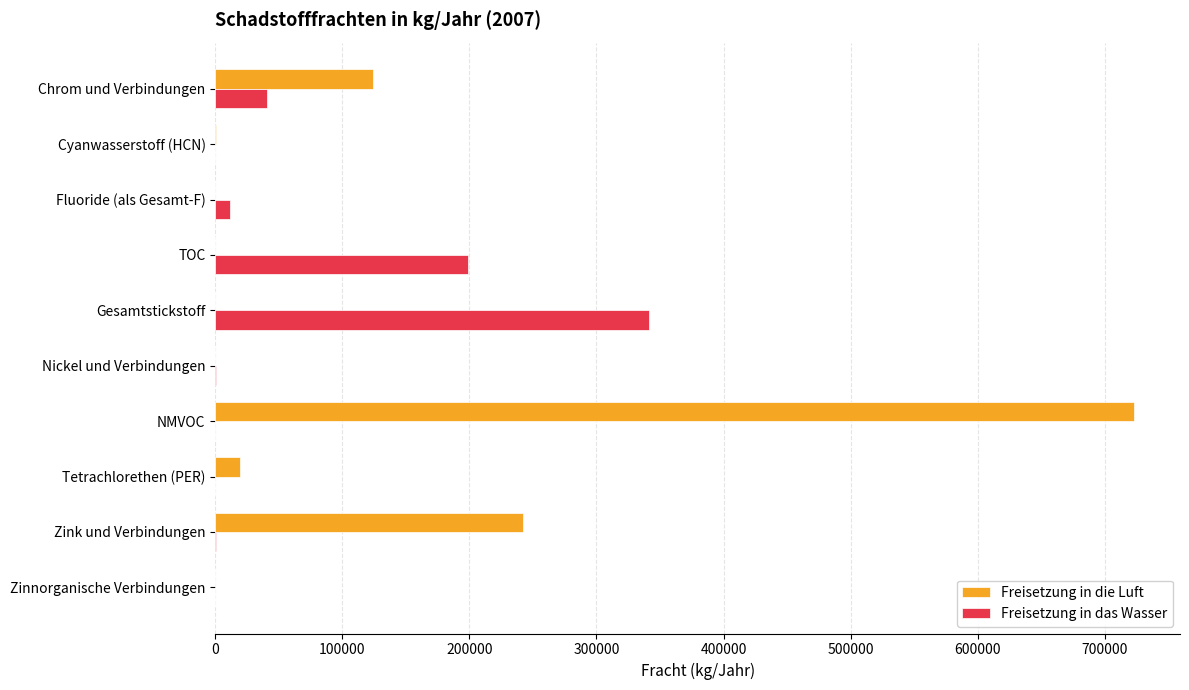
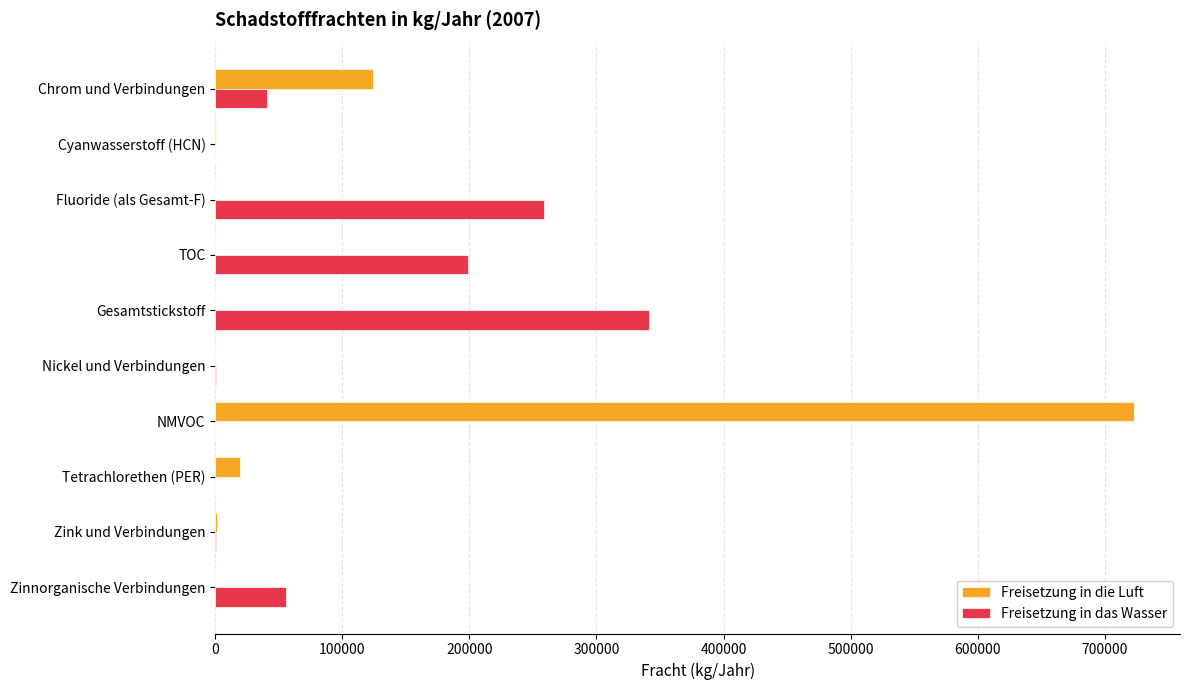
  {
    "Freisetzung in die Luft": {
      "Chrom und Verbindungen": 124000,
      "Fluoride (als Gesamt-F)": 0,
      "TOC": 0,
      "Gesamtstickstoff": 0,
      "Nickel und Verbindungen": 0,
      "NMVOC": 723000,
      "Tetrachlorethen (PER)": 20000,
-     "Zink und Verbindungen": 243000,
+     "Zink und Verbindungen": 1000,
      "Zinnorganische Verbindungen": 0
    },
    "Freisetzung in das Wasser": {
      "Chrom und Verbindungen": 41000,
      "Cyanwasserstoff (HCN)": 0,
-     "Fluoride (als Gesamt-F)": 12000,
+     "Fluoride (als Gesamt-F)": 259000,
      "TOC": 199000,
      "Gesamtstickstoff": 341000,
      "NMVOC": 0,
      "Tetrachlorethen (PER)": 0,
-     "Zinnorganische Verbindungen": 0
+     "Zinnorganische Verbindungen": 56000
    }
  }
